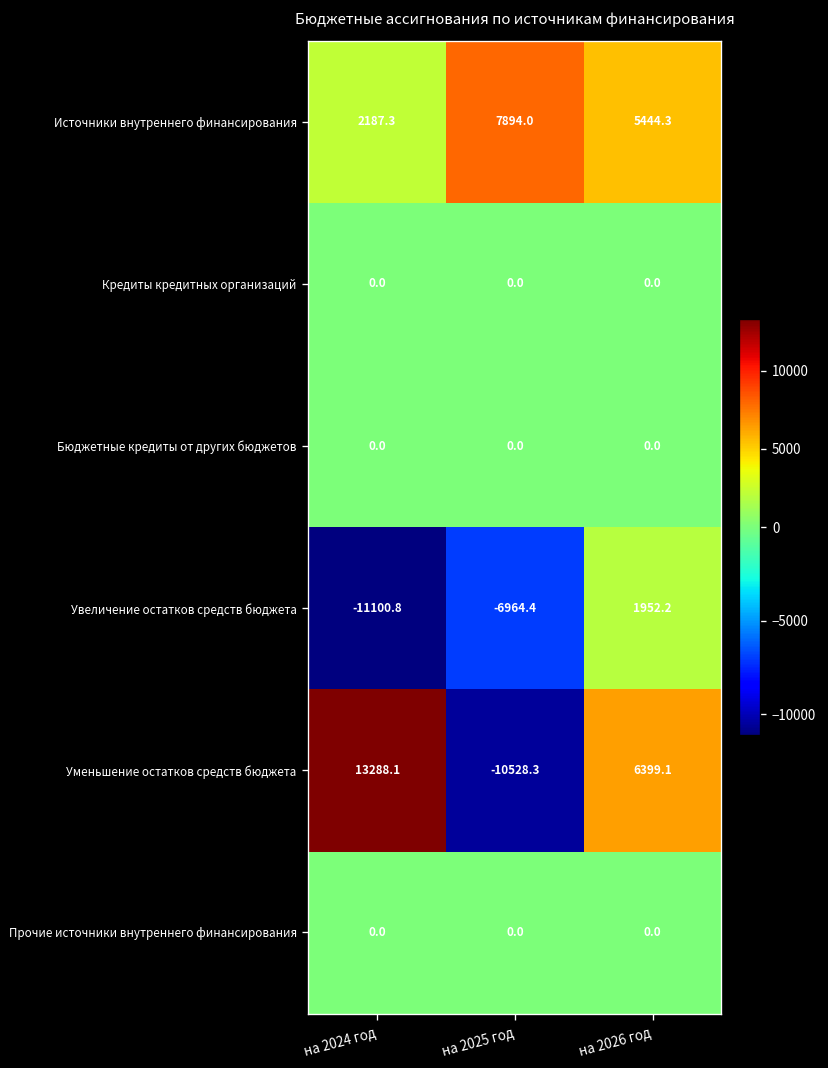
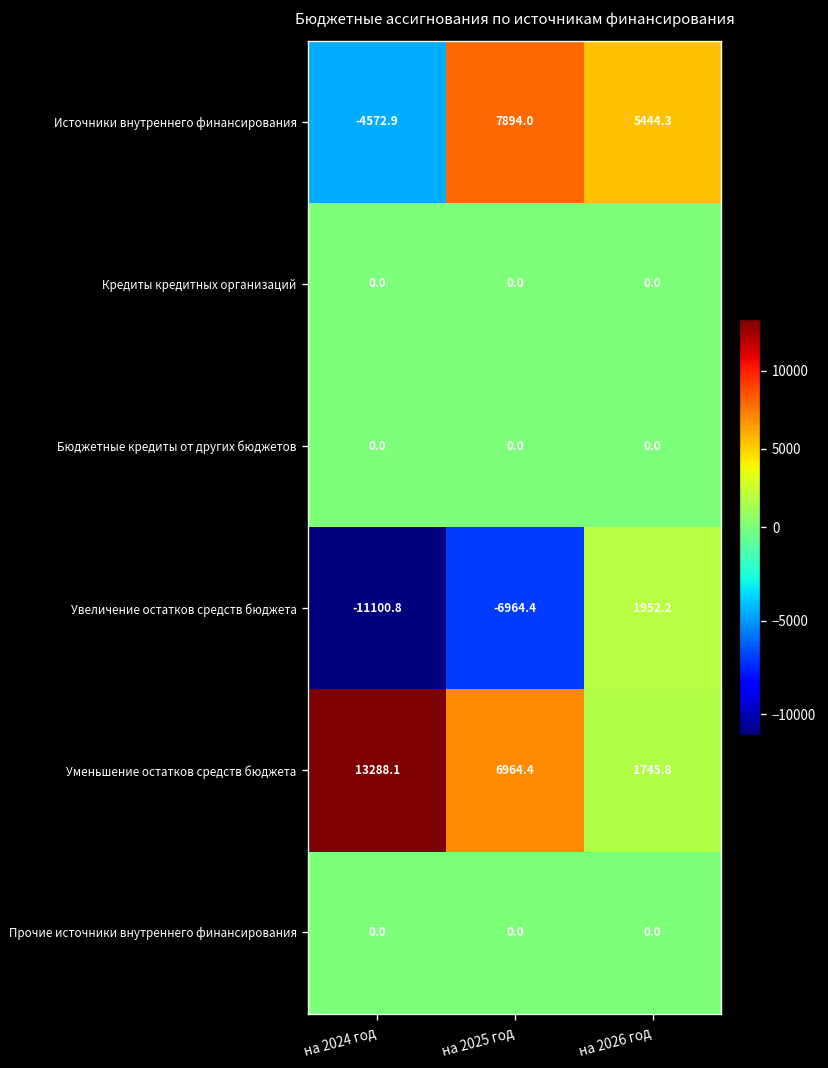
  {
    "Источники внутреннего финансирования": {
-     "на 2024 год": 2187.3,
+     "на 2024 год": -4572.9,
      "на 2025 год": 7894.0,
      "на 2026 год": 5444.3
    },
    "Кредиты кредитных организаций": {
      "на 2024 год": 0.0,
      "на 2025 год": 0.0,
      "на 2026 год": 0.0
    },
    "Бюджетные кредиты от других бюджетов": {
      "на 2024 год": 0.0,
      "на 2025 год": 0.0,
      "на 2026 год": 0.0
    },
    "Увеличение остатков средств бюджета": {
      "на 2024 год": -11100.8,
      "на 2025 год": -6964.4,
      "на 2026 год": 1952.2
    },
    "Уменьшение остатков средств бюджета": {
      "на 2024 год": 13288.1,
-     "на 2025 год": -10528.3,
-     "на 2026 год": 6399.1
+     "на 2025 год": 6964.4,
+     "на 2026 год": 1745.8
    },
    "Прочие источники внутреннего финансирования": {
      "на 2024 год": 0.0,
      "на 2025 год": 0.0,
      "на 2026 год": 0.0
    }
  }
